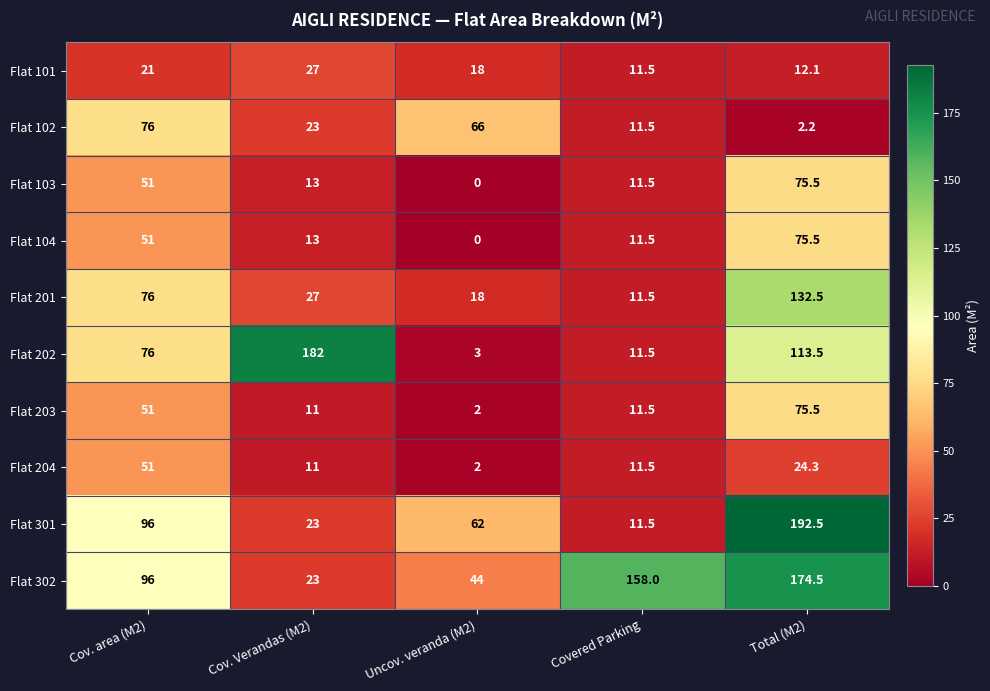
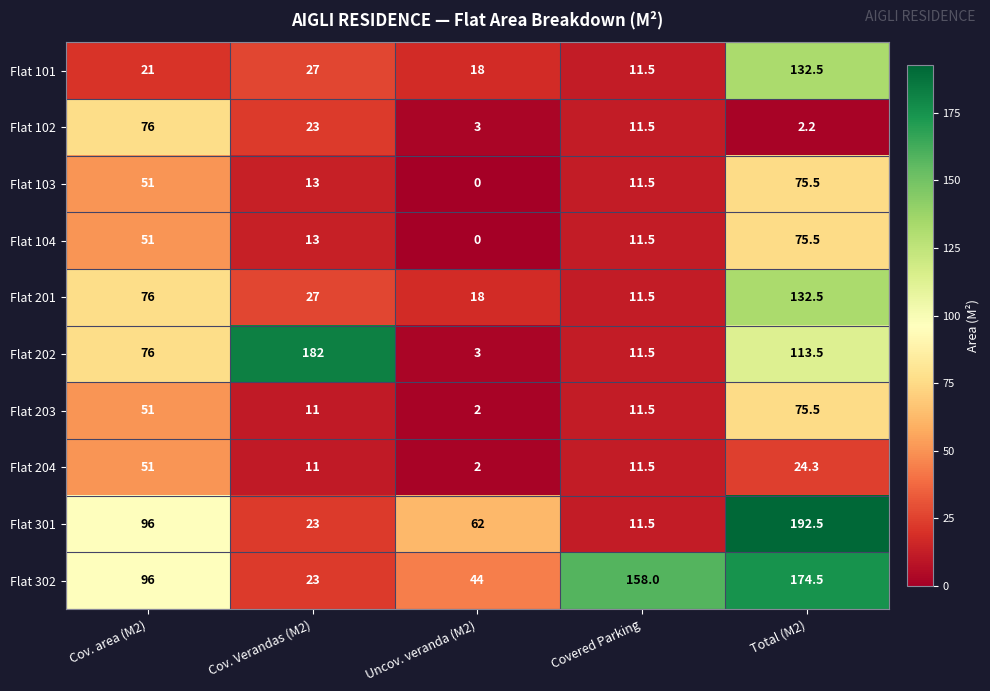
  {
    "Flat 101": {
      "Cov. area (M2)": 21,
      "Cov. Verandas (M2)": 27,
      "Uncov. veranda (M2)": 18,
      "Covered Parking": 11.5,
-     "Total (M2)": 12.1
+     "Total (M2)": 132.5
    },
    "Flat 102": {
      "Cov. area (M2)": 76,
      "Cov. Verandas (M2)": 23,
-     "Uncov. veranda (M2)": 66,
+     "Uncov. veranda (M2)": 3,
      "Covered Parking": 11.5,
      "Total (M2)": 2.2
    },
    "Flat 103": {
      "Cov. area (M2)": 51,
      "Cov. Verandas (M2)": 13,
      "Uncov. veranda (M2)": 0,
      "Covered Parking": 11.5,
      "Total (M2)": 75.5
    },
    "Flat 104": {
      "Cov. area (M2)": 51,
      "Cov. Verandas (M2)": 13,
      "Uncov. veranda (M2)": 0,
      "Covered Parking": 11.5,
      "Total (M2)": 75.5
    },
    "Flat 201": {
      "Cov. area (M2)": 76,
      "Cov. Verandas (M2)": 27,
      "Uncov. veranda (M2)": 18,
      "Covered Parking": 11.5,
      "Total (M2)": 132.5
    },
    "Flat 202": {
      "Cov. area (M2)": 76,
      "Cov. Verandas (M2)": 182,
      "Uncov. veranda (M2)": 3,
      "Covered Parking": 11.5,
      "Total (M2)": 113.5
    },
    "Flat 203": {
      "Cov. area (M2)": 51,
      "Cov. Verandas (M2)": 11,
      "Uncov. veranda (M2)": 2,
      "Covered Parking": 11.5,
      "Total (M2)": 75.5
    },
    "Flat 204": {
      "Cov. area (M2)": 51,
      "Cov. Verandas (M2)": 11,
      "Uncov. veranda (M2)": 2,
      "Covered Parking": 11.5,
      "Total (M2)": 24.3
    },
    "Flat 301": {
      "Cov. area (M2)": 96,
      "Cov. Verandas (M2)": 23,
      "Uncov. veranda (M2)": 62,
      "Covered Parking": 11.5,
      "Total (M2)": 192.5
    },
    "Flat 302": {
      "Cov. area (M2)": 96,
      "Cov. Verandas (M2)": 23,
      "Uncov. veranda (M2)": 44,
      "Covered Parking": 158.0,
      "Total (M2)": 174.5
    }
  }
